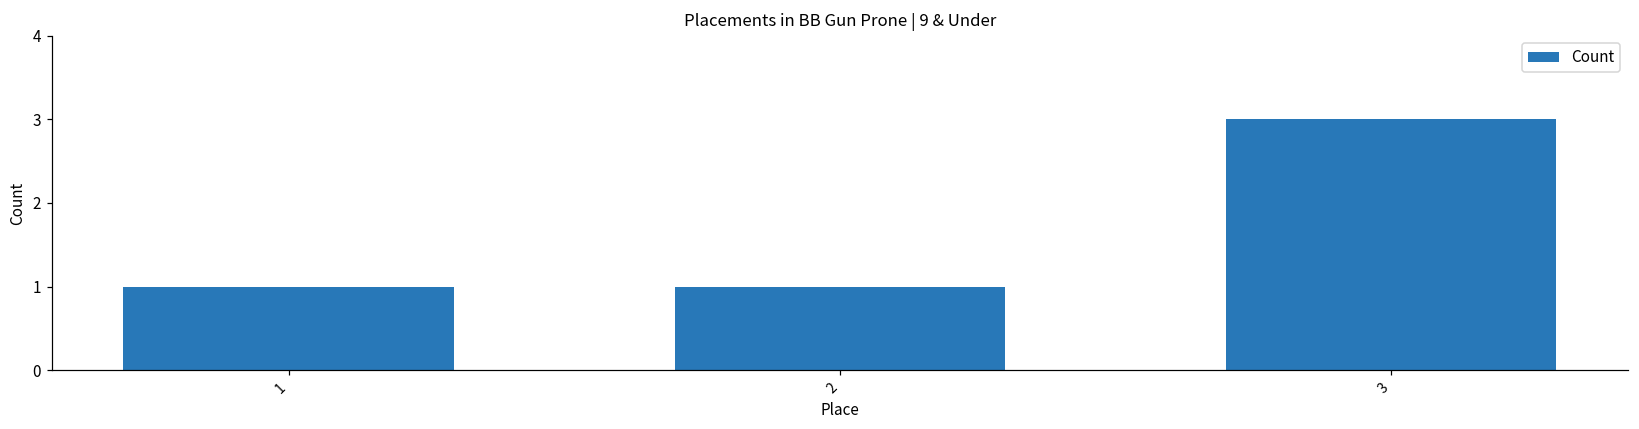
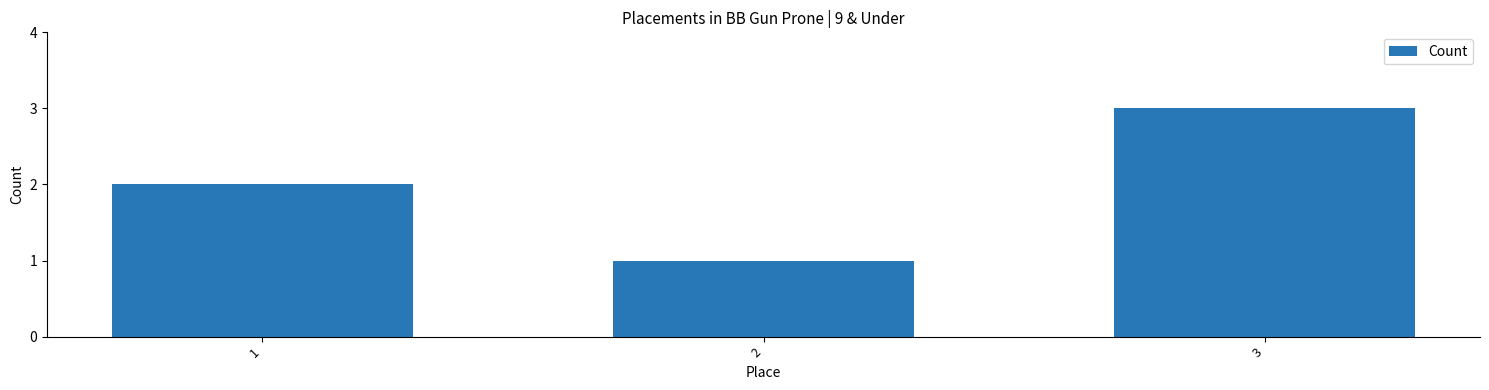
  {
-   "1": 1,
+   "1": 2,
    "2": 1,
    "3": 3
  }
